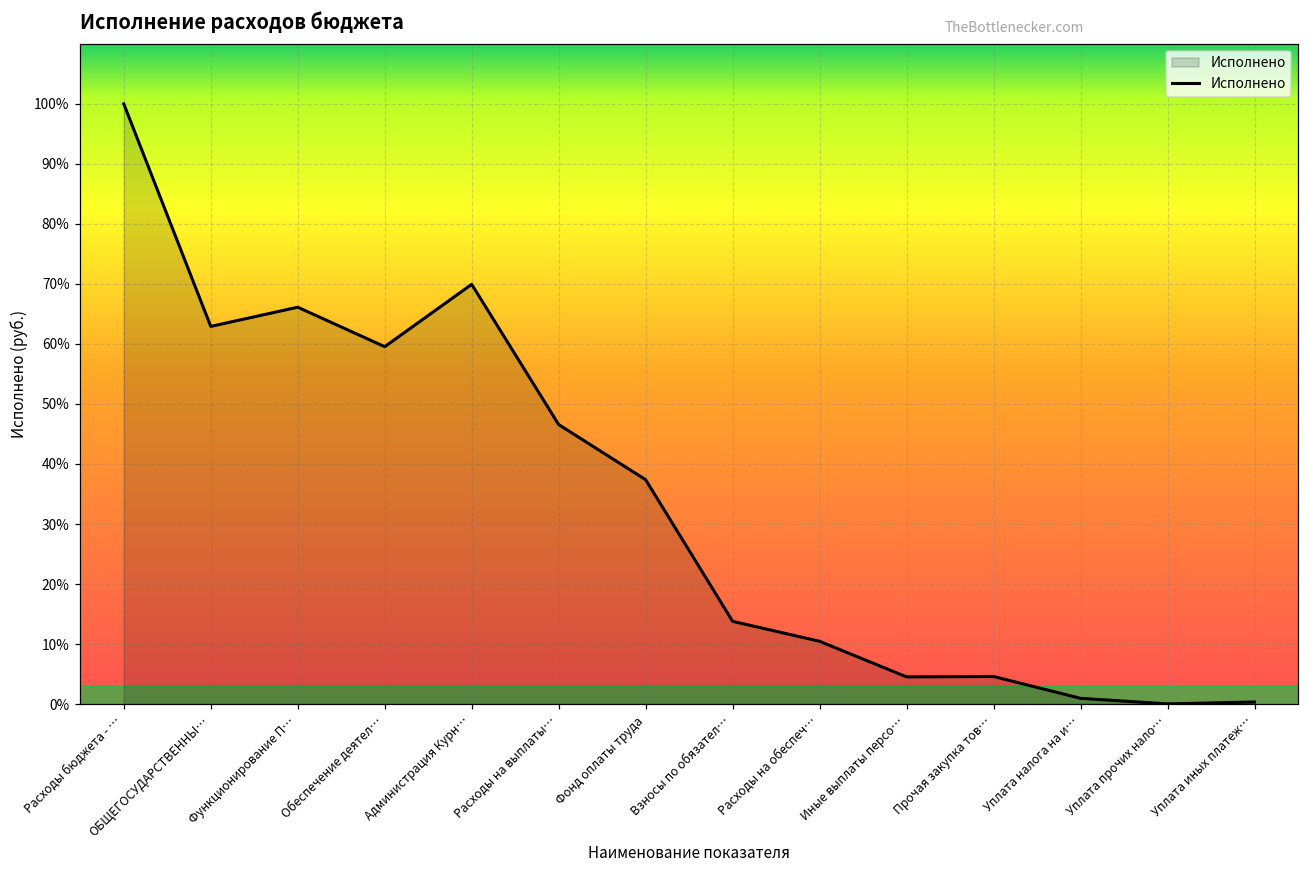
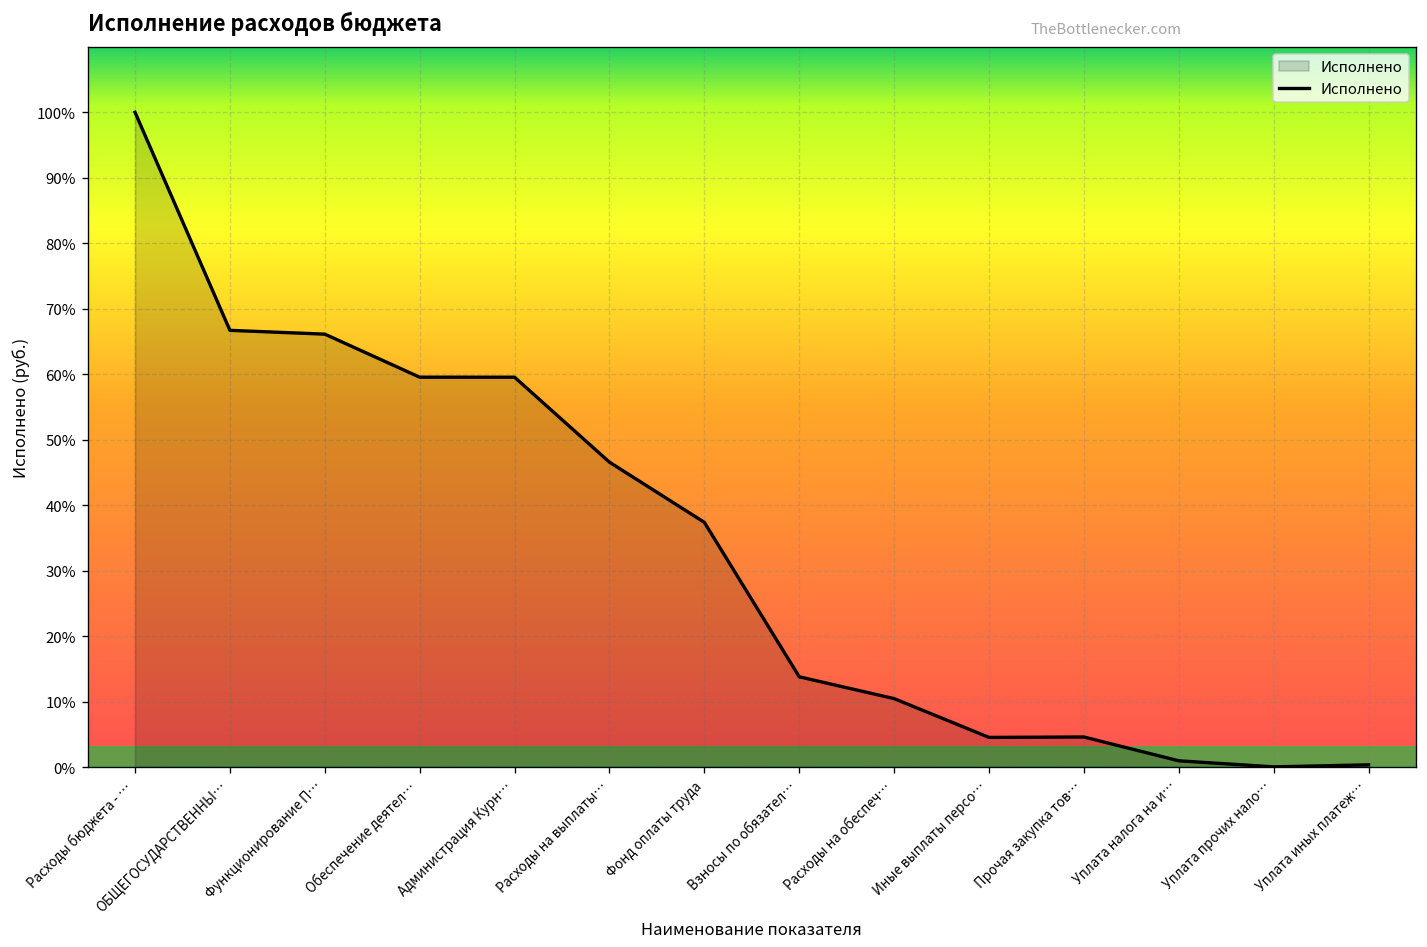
  {
    "Расходы бюджета - …": "100%",
-   "ОБЩЕГОСУДАРСТВЕННЫ…": "63%",
+   "ОБЩЕГОСУДАРСТВЕННЫ…": "67%",
    "Функционирование П…": "66%",
    "Обеспечение деятел…": "60%",
-   "Администрация Курн…": "70%",
+   "Администрация Курн…": "60%",
    "Расходы на выплаты…": "47%",
    "Фонд оплаты труда": "37%",
    "Взносы по обязател…": "14%",
    "Расходы на обеспеч…": "10%",
    "Иные выплаты персо…": "5%",
    "Прочая закупка тов…": "5%"
  }
